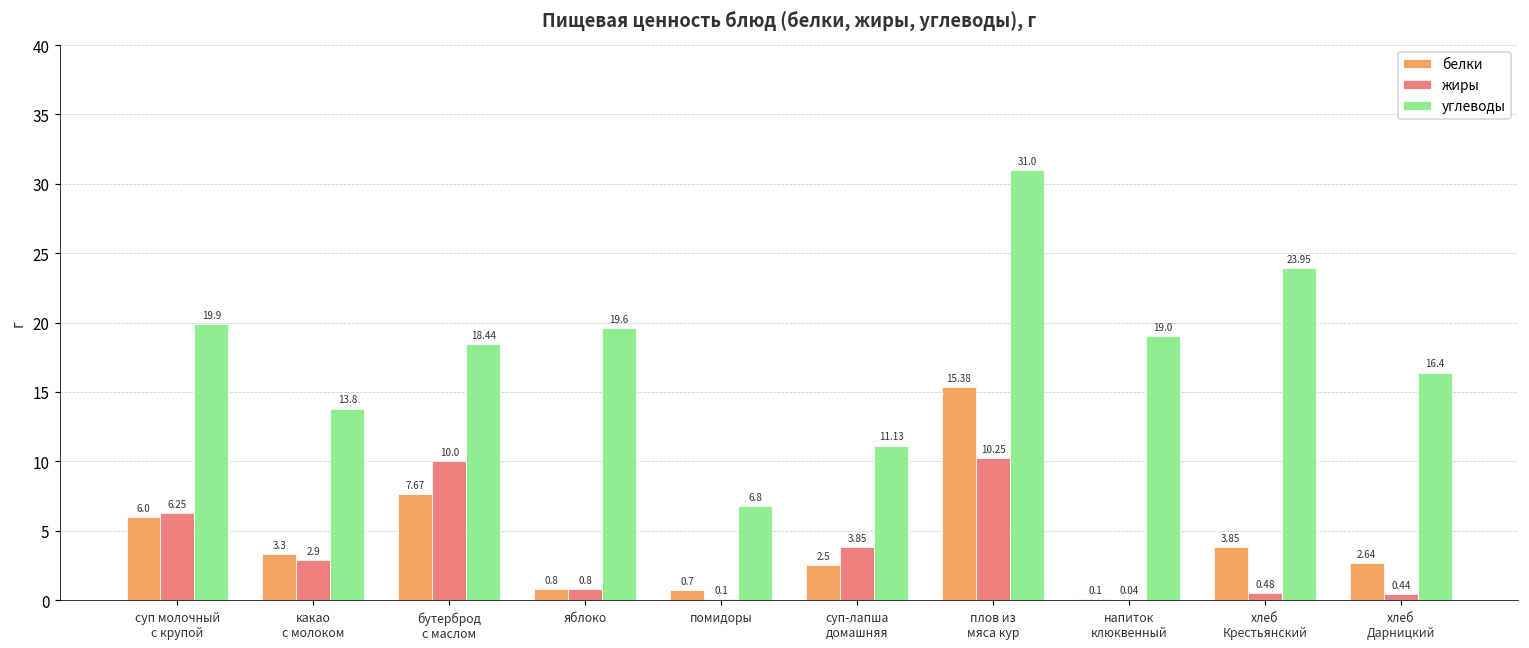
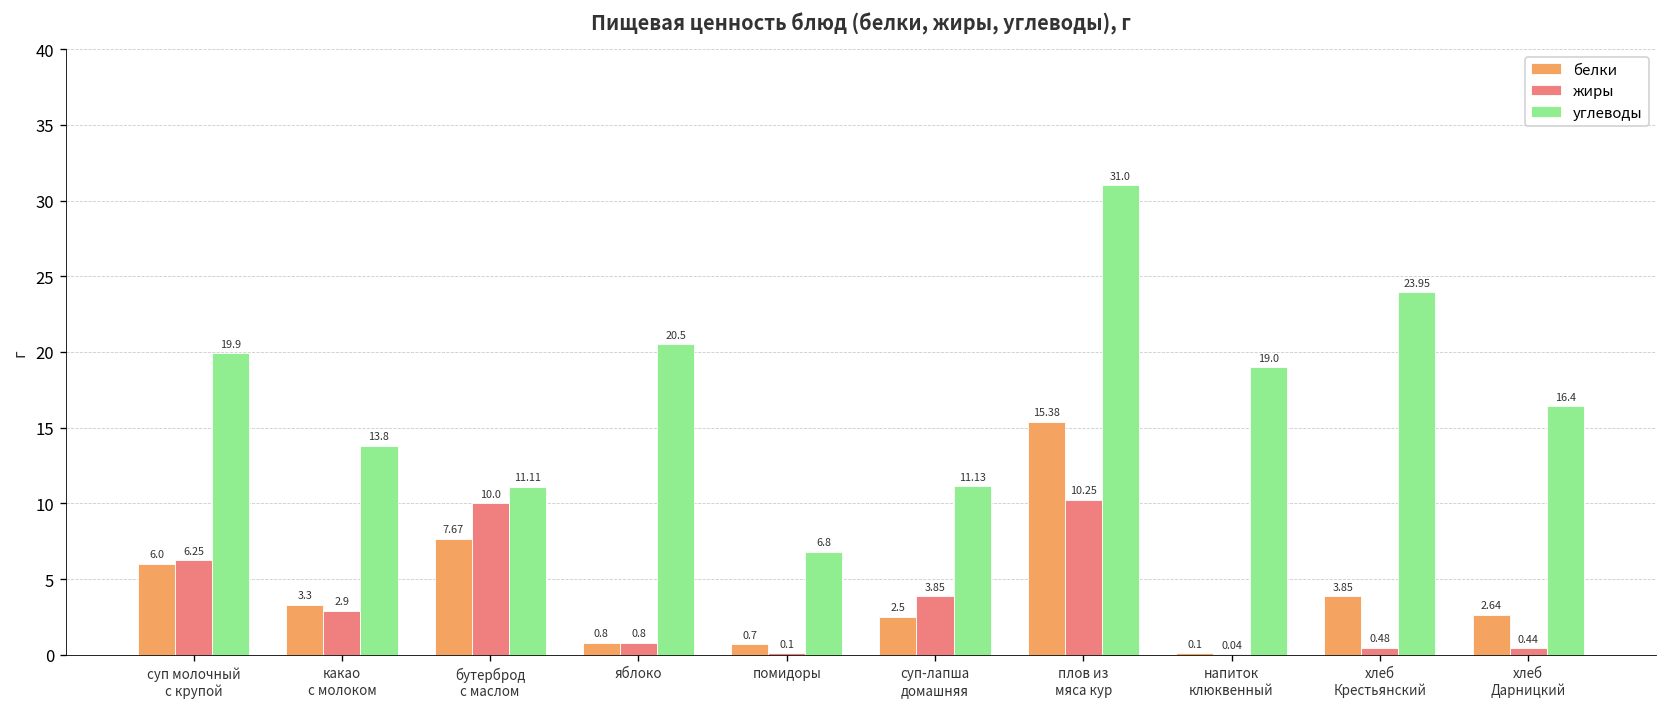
  {
    "углеводы": {
      "суп молочный с крупой": 19.9,
      "какао с молоком": 13.8,
-     "бутерброд с маслом": 18.44,
-     "яблоко": 19.6,
+     "бутерброд с маслом": 11.11,
+     "яблоко": 20.5,
      "помидоры": 6.8,
      "суп-лапша домашняя": 11.13,
      "плов из мяса кур": 31.0,
      "напиток клюквенный": 19.0,
      "хлеб Крестьянский": 23.95,
      "хлеб Дарницкий": 16.4
    }
  }
